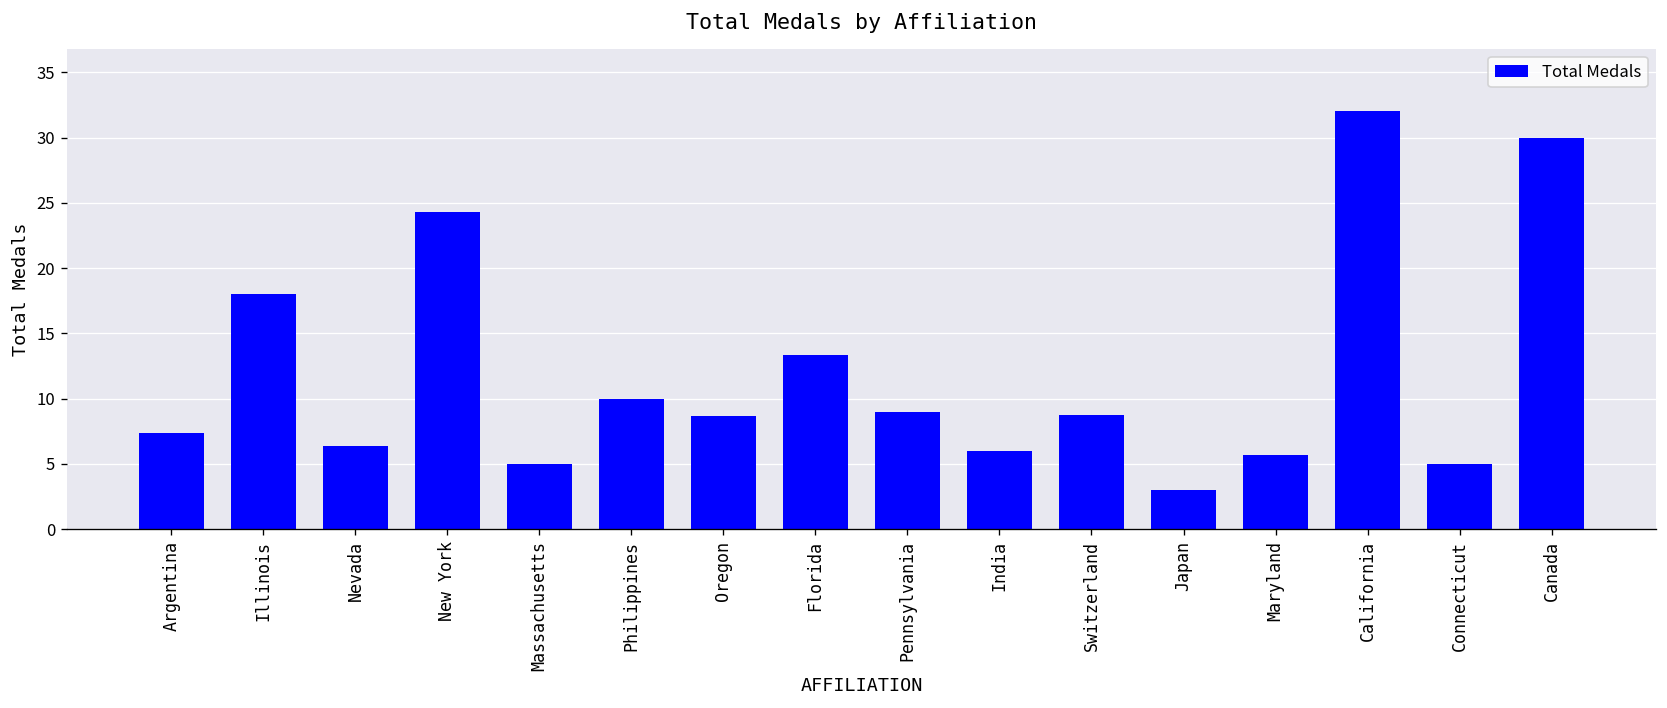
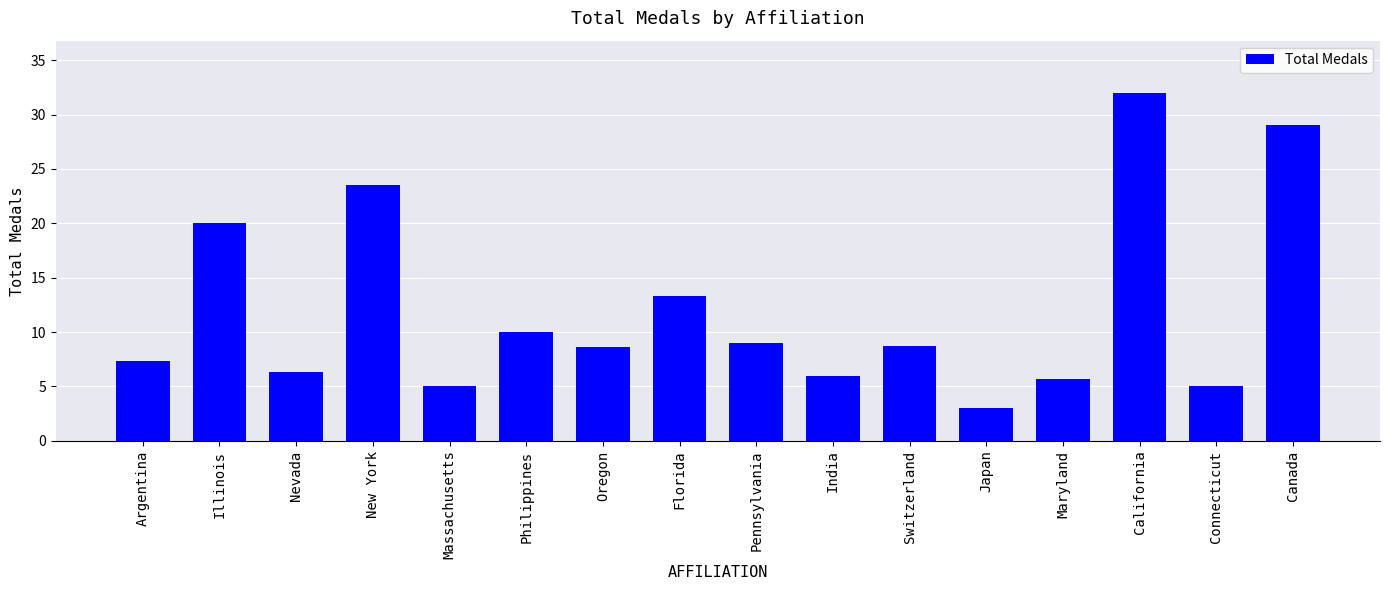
  {
    "Argentina": 7.3,
-   "Illinois": 18,
+   "Illinois": 20,
    "Nevada": 6.3,
-   "New York": 24.3,
+   "New York": 23.6,
    "Massachusetts": 5.0,
    "Philippines": 10.0,
    "Oregon": 8.7,
    "Florida": 13.4,
    "Pennsylvania": 9.0,
    "India": 6.0,
    "Switzerland": 8.7,
    "Japan": 3.0,
    "Maryland": 5.7,
    "California": 32.0,
    "Connecticut": 5.0,
-   "Canada": 30
+   "Canada": 29
  }
